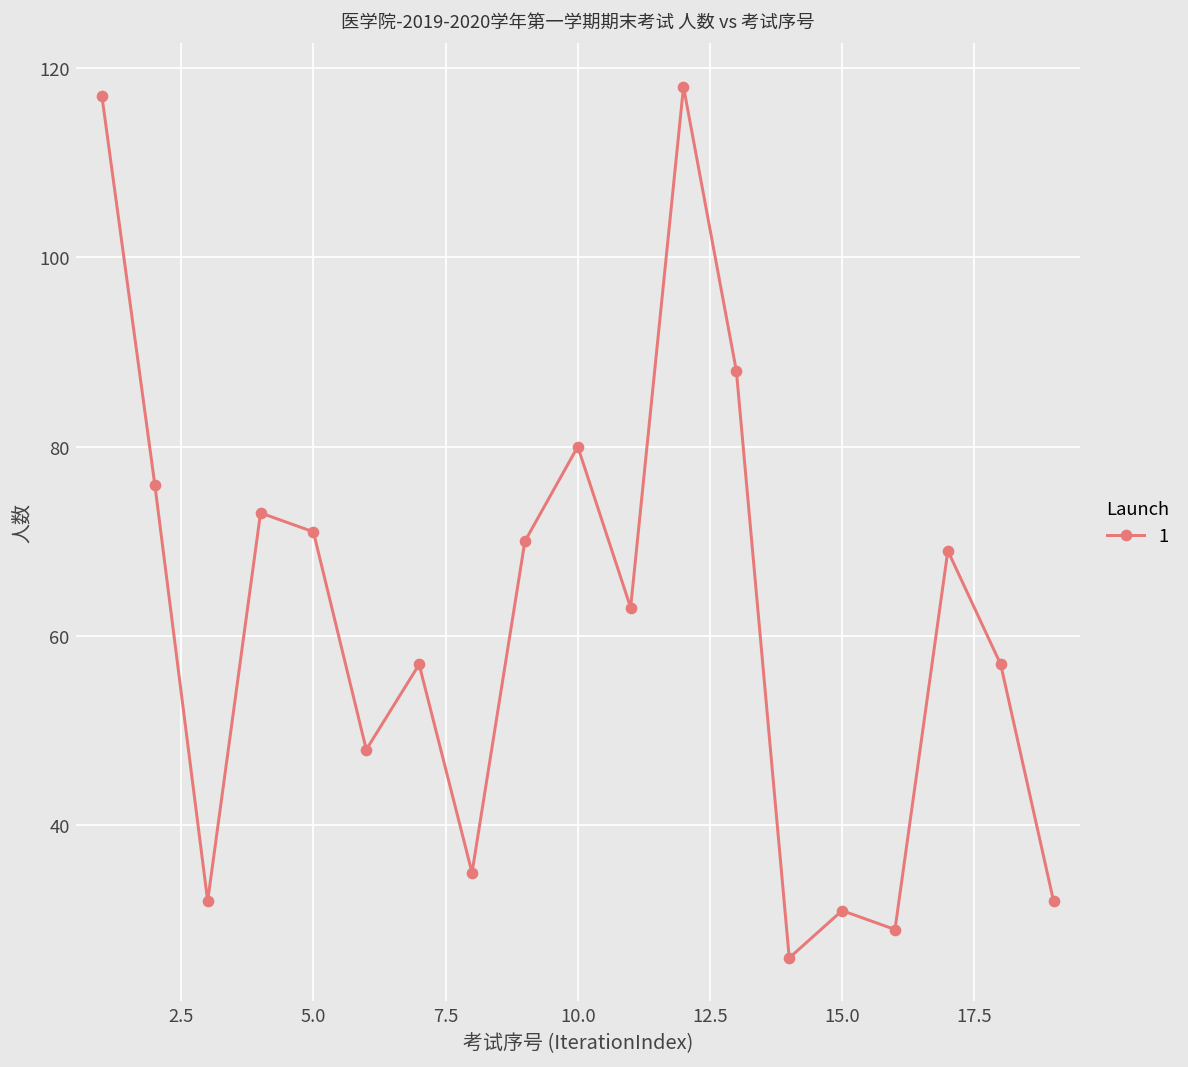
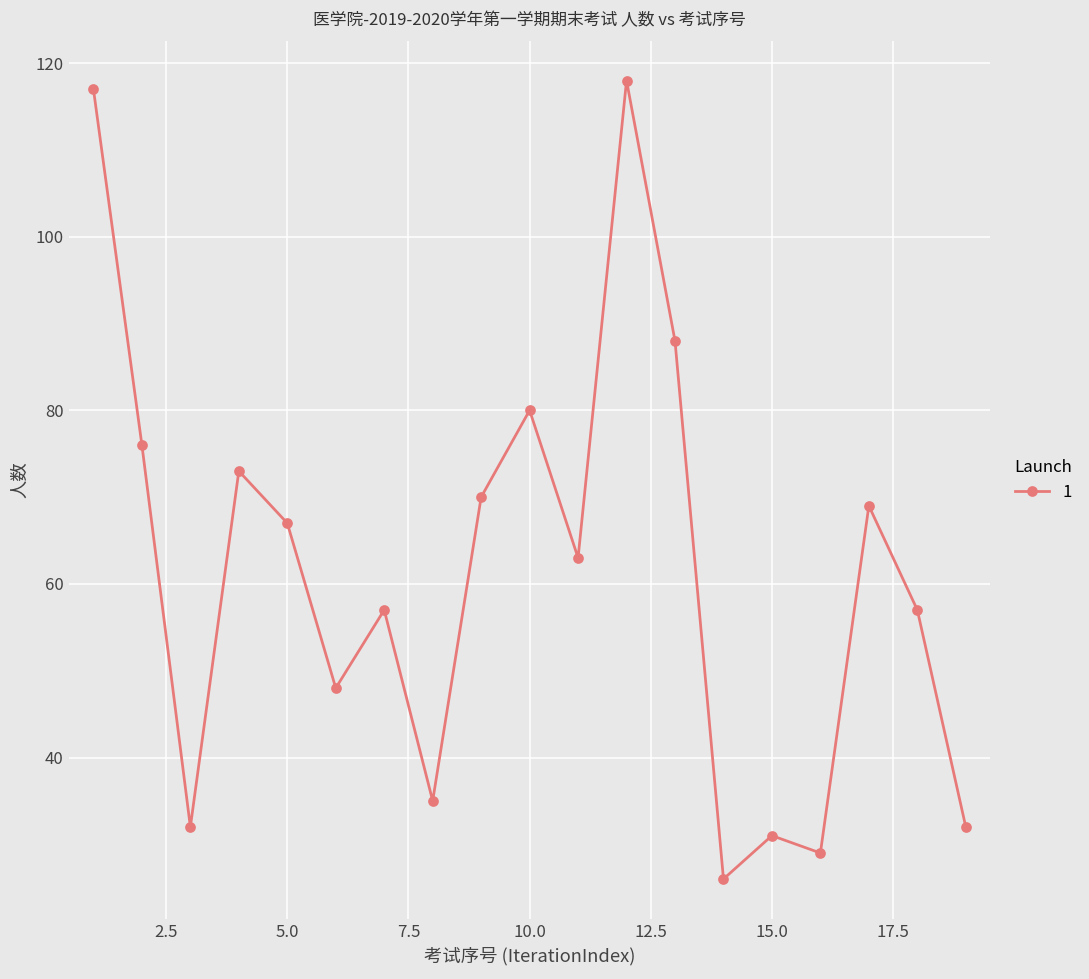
  {
-   "5.0": 71,
+   "5.0": 67,
    "10.0": 80,
    "15.0": 31
  }
